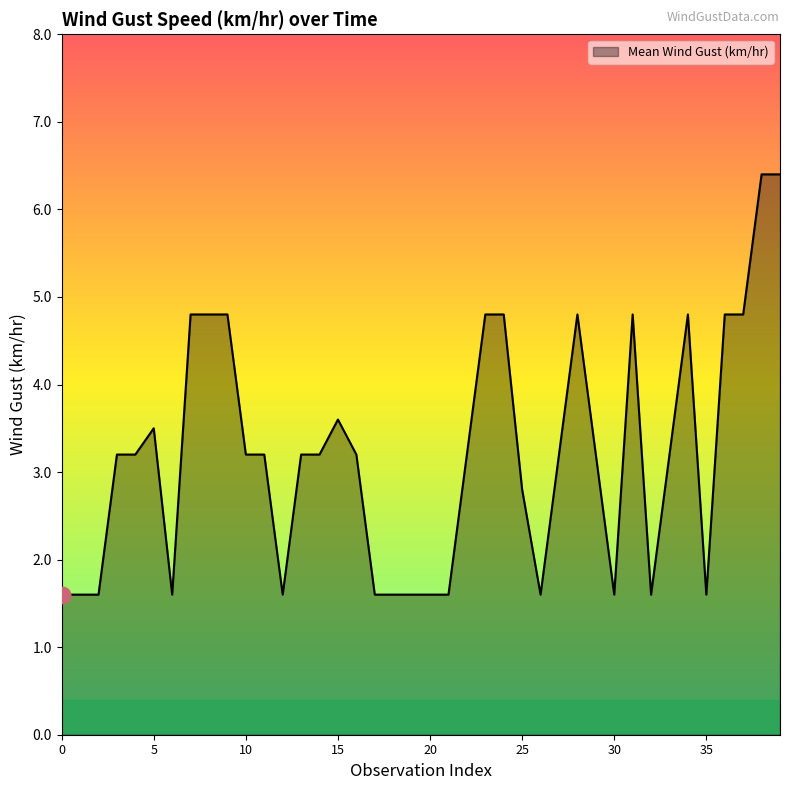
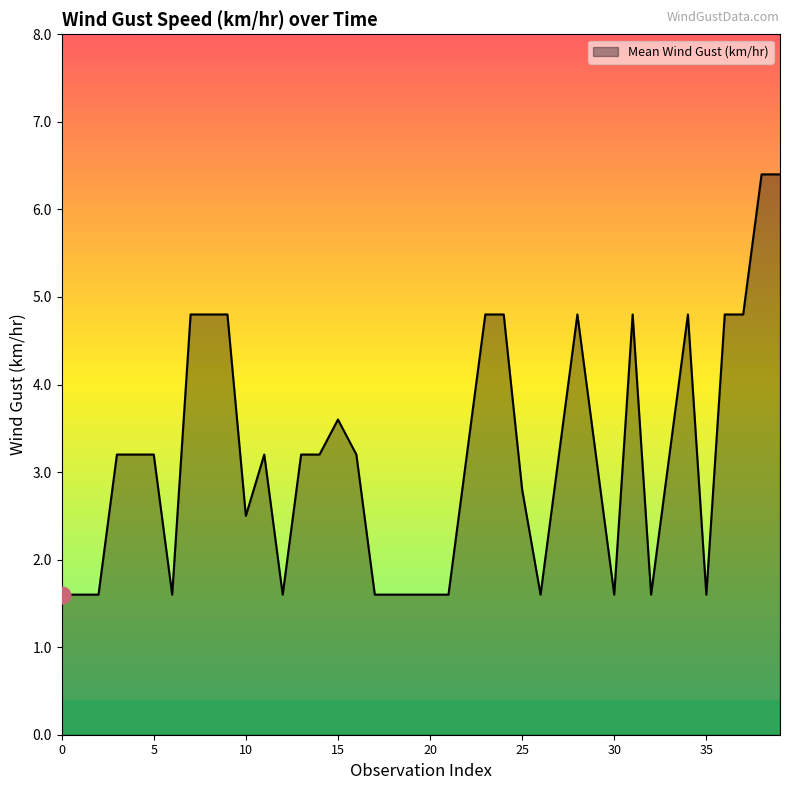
  {
    "Mean Wind Gust (km/hr)": {
-     "5": 3.5,
-     "10": 3.2,
+     "5": 3.2,
+     "10": 2.5,
      "15": 3.6,
      "20": 1.6,
      "25": 2.8,
      "30": 1.6,
      "35": 1.6
    }
  }
